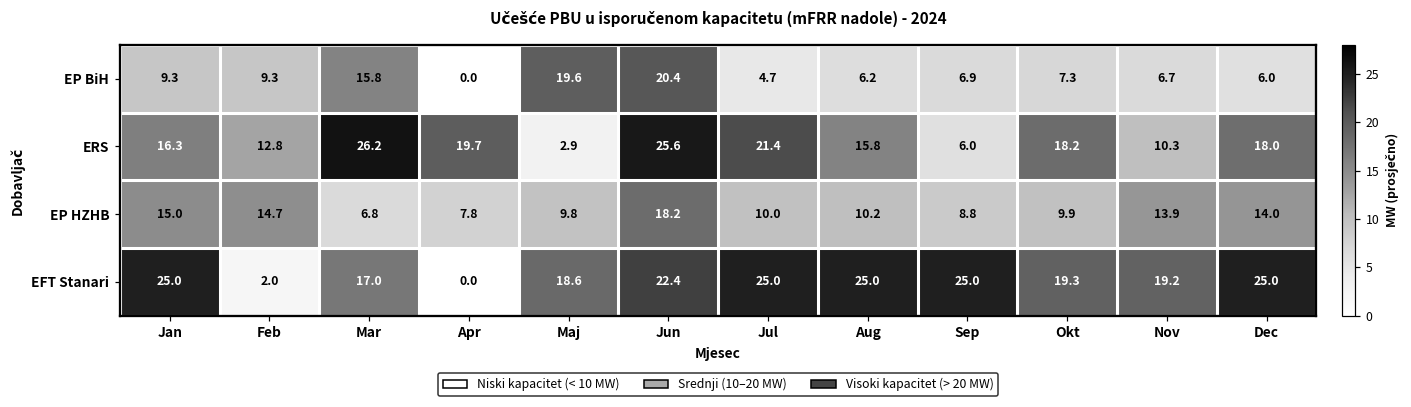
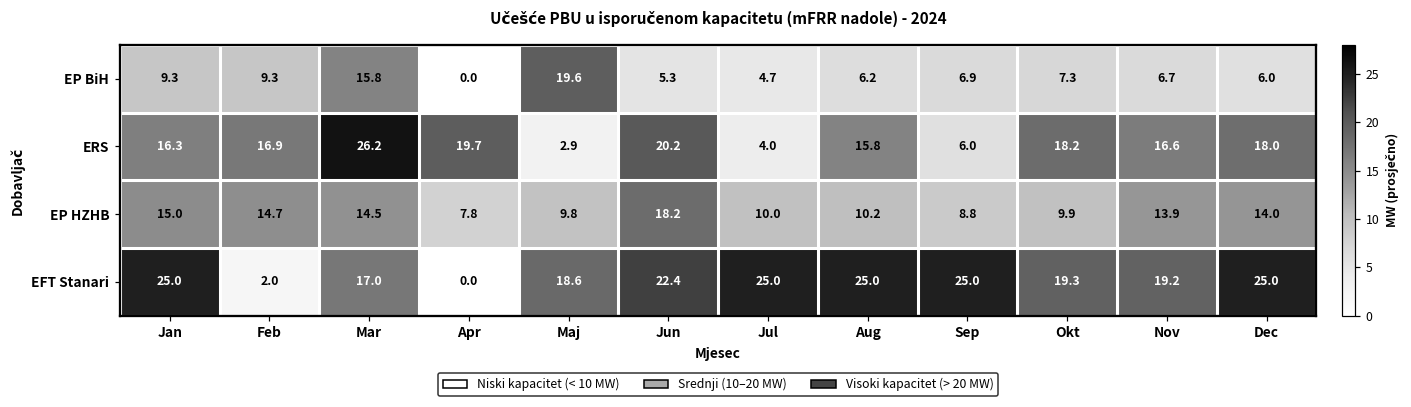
  {
    "EP BiH": {
      "Jan": 9.3,
      "Feb": 9.3,
      "Mar": 15.8,
      "Apr": 0.0,
      "Maj": 19.6,
-     "Jun": 20.4,
+     "Jun": 5.3,
      "Jul": 4.7,
      "Aug": 6.2,
      "Sep": 6.9,
      "Okt": 7.3,
      "Nov": 6.7,
      "Dec": 6.0
    },
    "ERS": {
      "Jan": 16.3,
-     "Feb": 12.8,
+     "Feb": 16.9,
      "Mar": 26.2,
      "Apr": 19.7,
      "Maj": 2.9,
-     "Jun": 25.6,
-     "Jul": 21.4,
+     "Jun": 20.2,
+     "Jul": 4.0,
      "Aug": 15.8,
      "Sep": 6.0,
      "Okt": 18.2,
-     "Nov": 10.3,
+     "Nov": 16.6,
      "Dec": 18.0
    },
    "EP HZHB": {
      "Jan": 15.0,
      "Feb": 14.7,
-     "Mar": 6.8,
+     "Mar": 14.5,
      "Apr": 7.8,
      "Maj": 9.8,
      "Jun": 18.2,
      "Jul": 10.0,
      "Aug": 10.2,
      "Sep": 8.8,
      "Okt": 9.9,
      "Nov": 13.9,
      "Dec": 14.0
    },
    "EFT Stanari": {
      "Jan": 25.0,
      "Feb": 2.0,
      "Mar": 17.0,
      "Apr": 0.0,
      "Maj": 18.6,
      "Jun": 22.4,
      "Jul": 25.0,
      "Aug": 25.0,
      "Sep": 25.0,
      "Okt": 19.3,
      "Nov": 19.2,
      "Dec": 25.0
    }
  }
